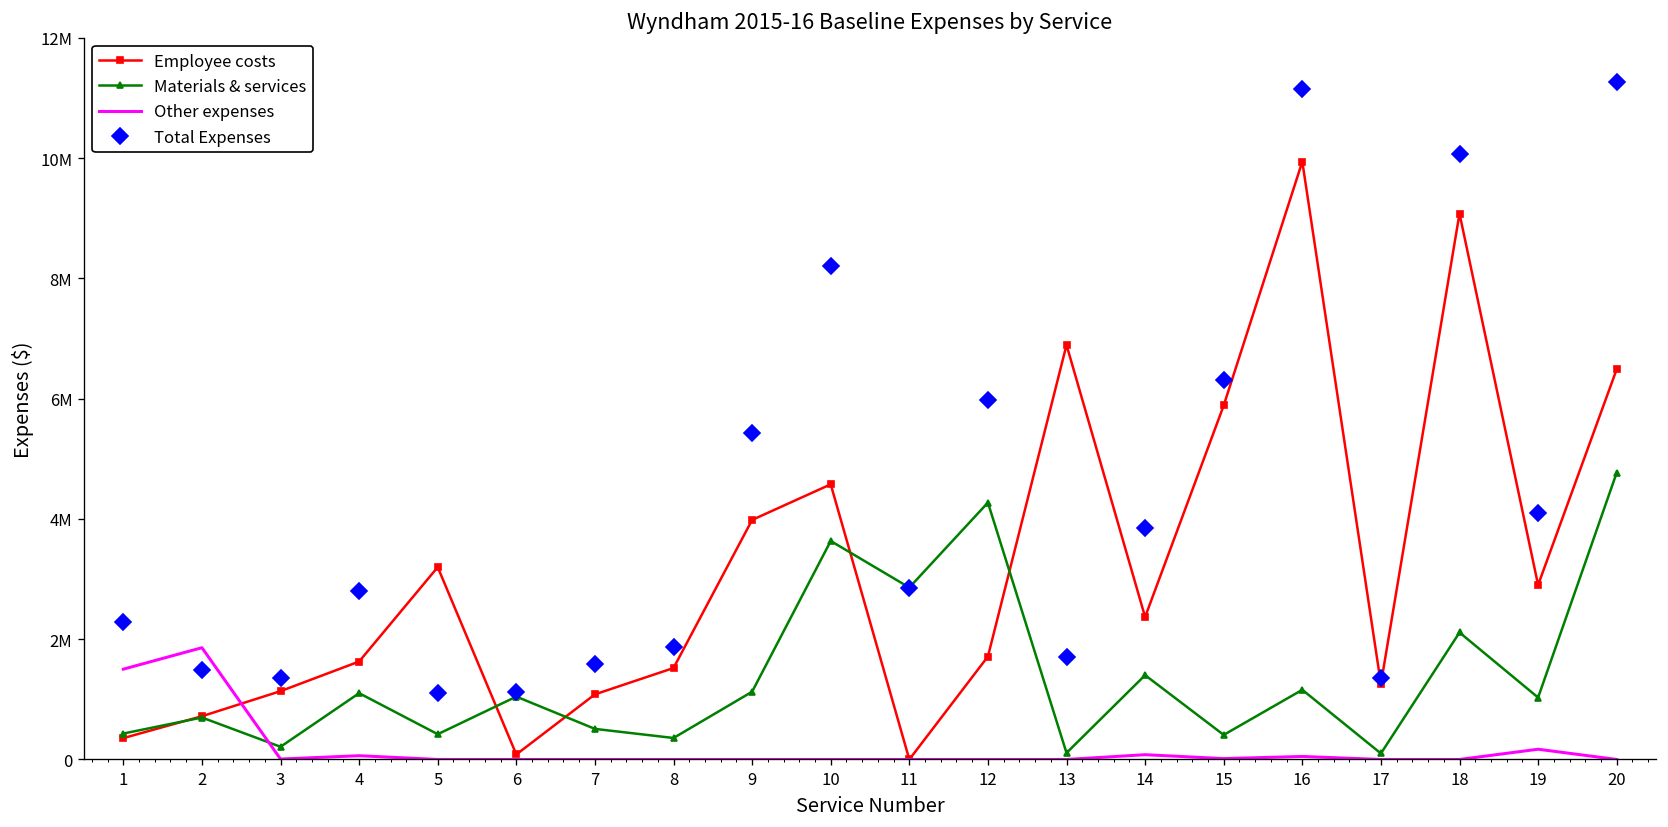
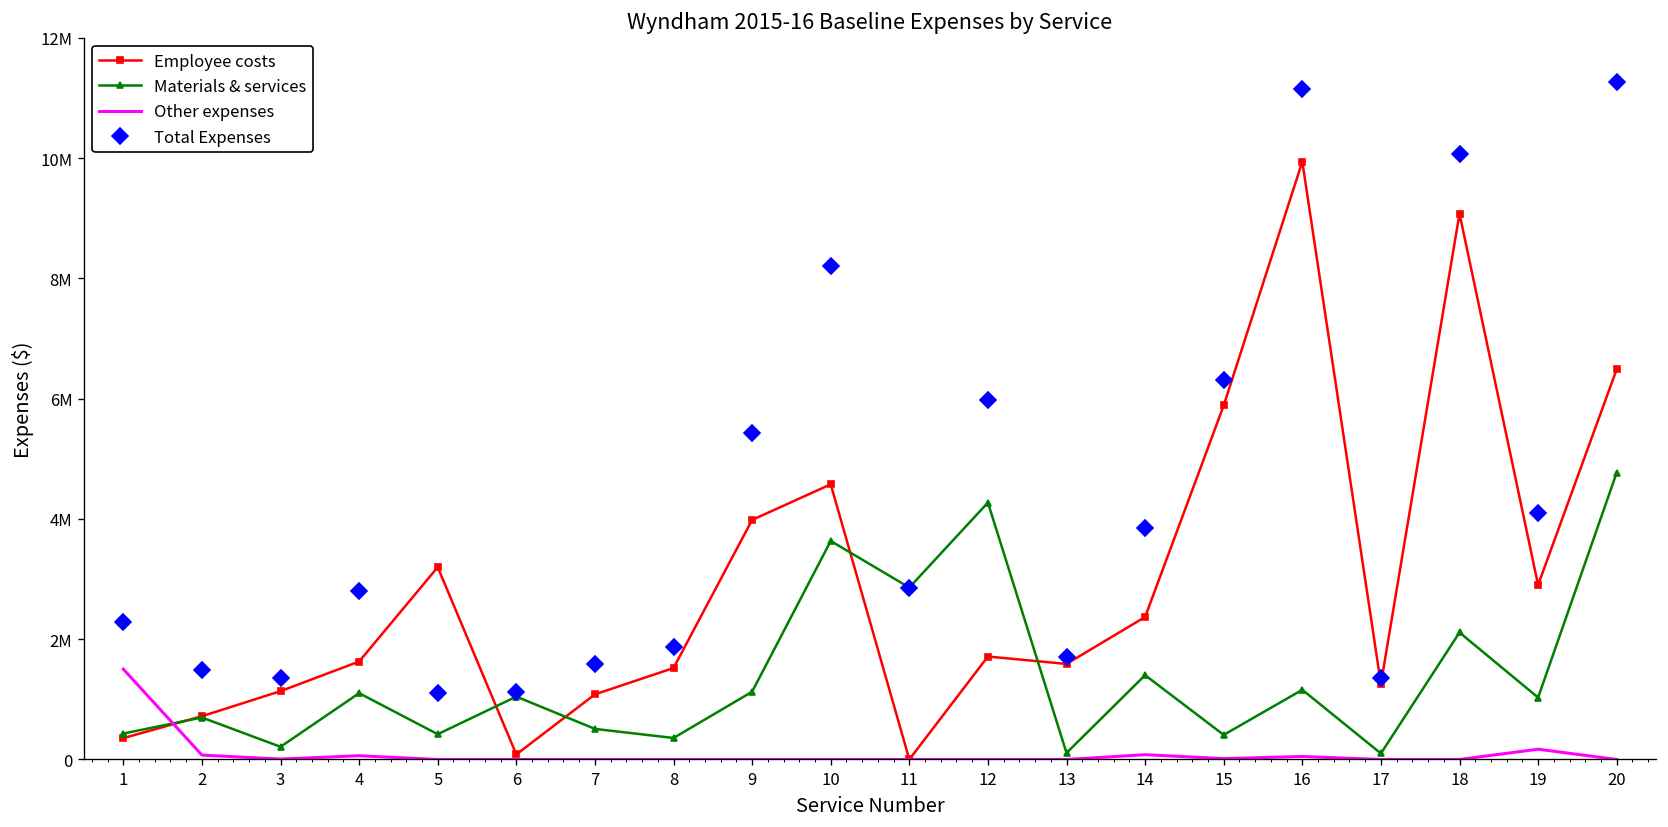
  {
    "Employee costs": {
      "1": 400000,
      "3": 1100000,
      "4": 1600000,
      "5": 3200000,
      "6": 100000,
      "7": 1100000,
      "8": 1500000,
      "9": 4000000,
      "10": 4600000,
      "12": 1700000,
-     "13": 6900000,
+     "13": 1600000,
      "14": 2400000,
      "15": 5900000,
      "16": 9900000,
      "17": 1300000,
      "18": 9100000,
      "19": 2900000,
      "20": 6500000
    },
    "Materials & services": {
      "1": 400000,
      "3": 200000,
      "4": 1100000,
      "5": 400000,
      "6": 1000000,
      "7": 500000,
      "8": 400000,
      "9": 1100000,
      "10": 3600000,
      "12": 4300000,
      "13": 100000,
      "14": 1400000,
      "15": 400000,
      "16": 1200000,
      "17": 100000,
      "18": 2100000,
      "19": 1000000,
      "20": 4800000
    },
    "Other expenses": {
      "1": 1500000,
-     "2": 1900000,
+     "2": 100000,
      "3": 0,
      "4": 100000,
      "5": 0,
      "6": 0,
      "7": 0,
      "8": 0,
      "9": 0,
      "10": 0,
      "12": 0,
      "13": 0,
      "14": 100000,
      "15": 0,
      "16": 100000,
      "17": 0,
      "18": 0,
      "19": 200000,
      "20": 0
    },
    "Total Expenses": {
      "1": 2300000,
      "2": 1500000,
      "3": 1400000,
      "4": 2800000,
      "5": 1100000,
      "6": 1100000,
      "7": 1600000,
      "8": 1900000,
      "9": 5400000,
      "10": 8200000,
      "12": 6000000,
      "13": 1700000,
      "14": 3900000,
      "15": 6300000,
      "16": 11100000,
      "17": 1400000,
      "18": 10100000,
      "19": 4100000,
      "20": 11300000
    }
  }
